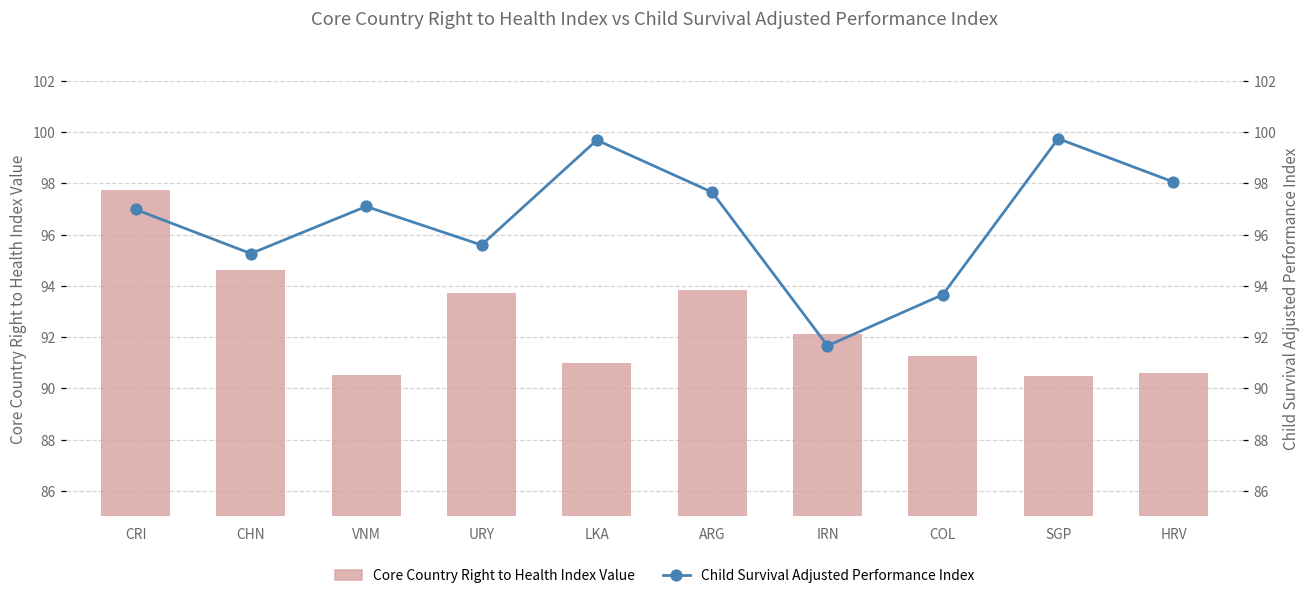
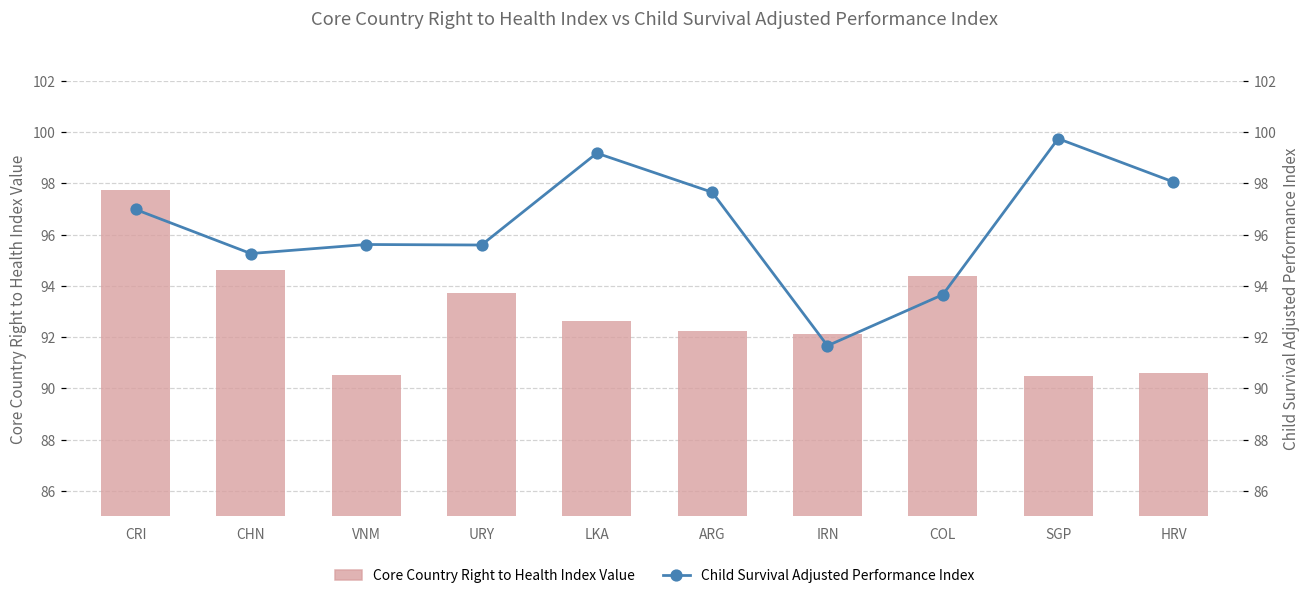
  {
    "Core Country Right to Health Index Value": {
      "CRI": 97.7,
      "CHN": 94.6,
      "VNM": 90.5,
      "URY": 93.7,
-     "LKA": 91.0,
-     "ARG": 93.8,
+     "LKA": 92.6,
+     "ARG": 92.2,
      "IRN": 92.1,
-     "COL": 91.2,
+     "COL": 94.4,
      "SGP": 90.5,
      "HRV": 90.6
    },
    "Child Survival Adjusted Performance Index": {
      "CRI": 97.0,
      "CHN": 95.3,
-     "VNM": 97.1,
+     "VNM": 95.6,
      "URY": 95.6,
-     "LKA": 99.7,
+     "LKA": 99.2,
      "ARG": 97.6,
      "IRN": 91.7,
      "COL": 93.7,
      "SGP": 99.7,
      "HRV": 98.1
    }
  }
